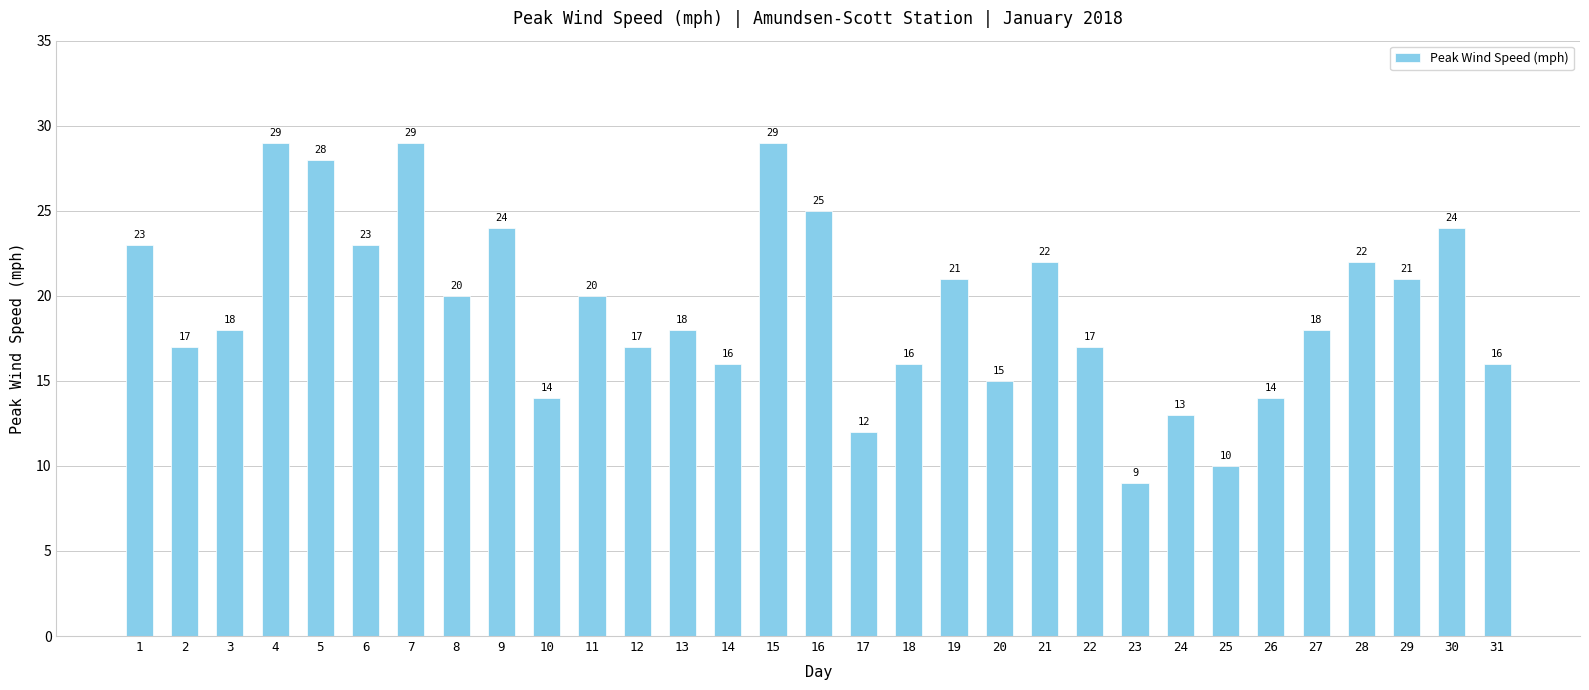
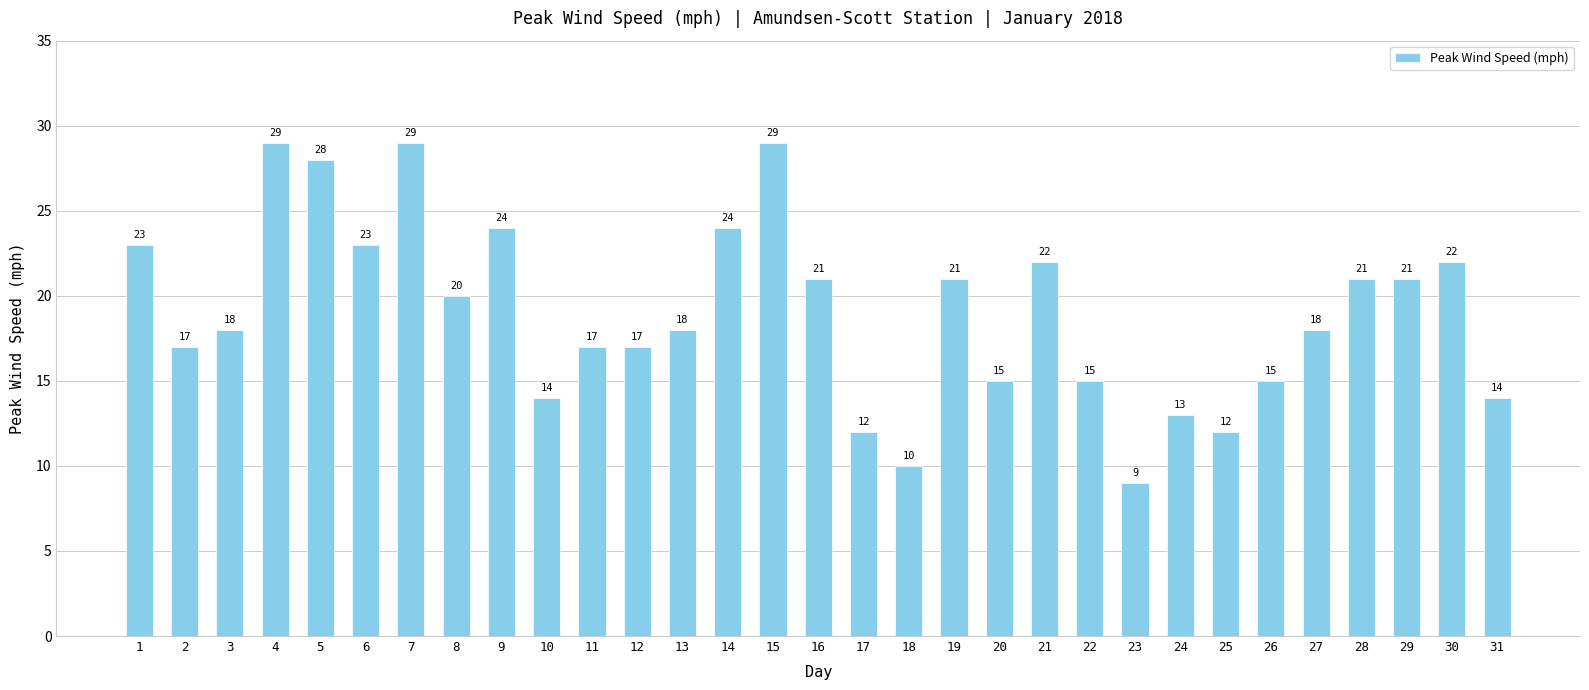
  {
    "1": 23,
    "2": 17,
    "3": 18,
    "4": 29,
    "5": 28,
    "6": 23,
    "7": 29,
    "8": 20,
    "9": 24,
    "10": 14,
-   "11": 20,
+   "11": 17,
    "12": 17,
    "13": 18,
-   "14": 16,
+   "14": 24,
    "15": 29,
-   "16": 25,
+   "16": 21,
    "17": 12,
-   "18": 16,
+   "18": 10,
    "19": 21,
    "20": 15,
    "21": 22,
-   "22": 17,
+   "22": 15,
    "23": 9,
    "24": 13,
-   "25": 10,
-   "26": 14,
+   "25": 12,
+   "26": 15,
    "27": 18,
-   "28": 22,
+   "28": 21,
    "29": 21,
-   "30": 24,
-   "31": 16
+   "30": 22,
+   "31": 14
  }
